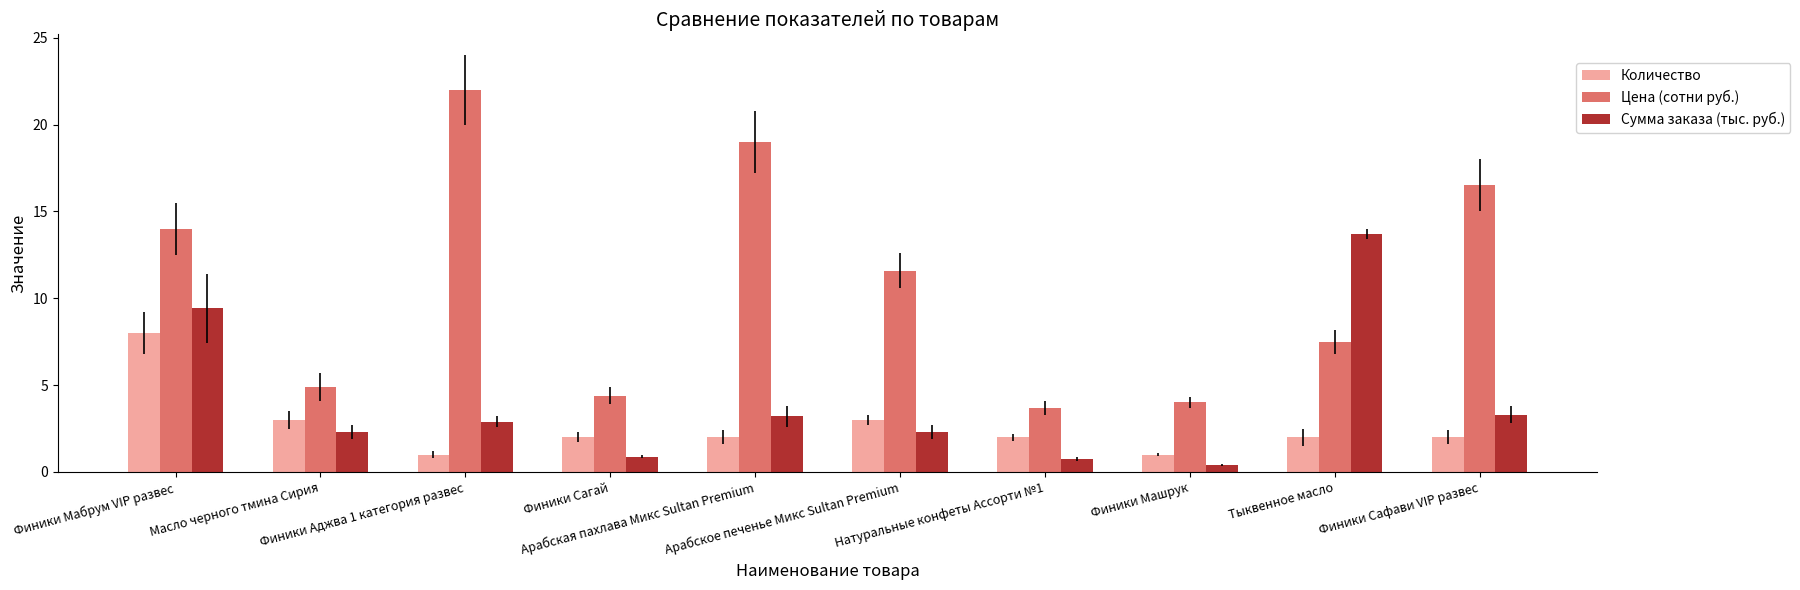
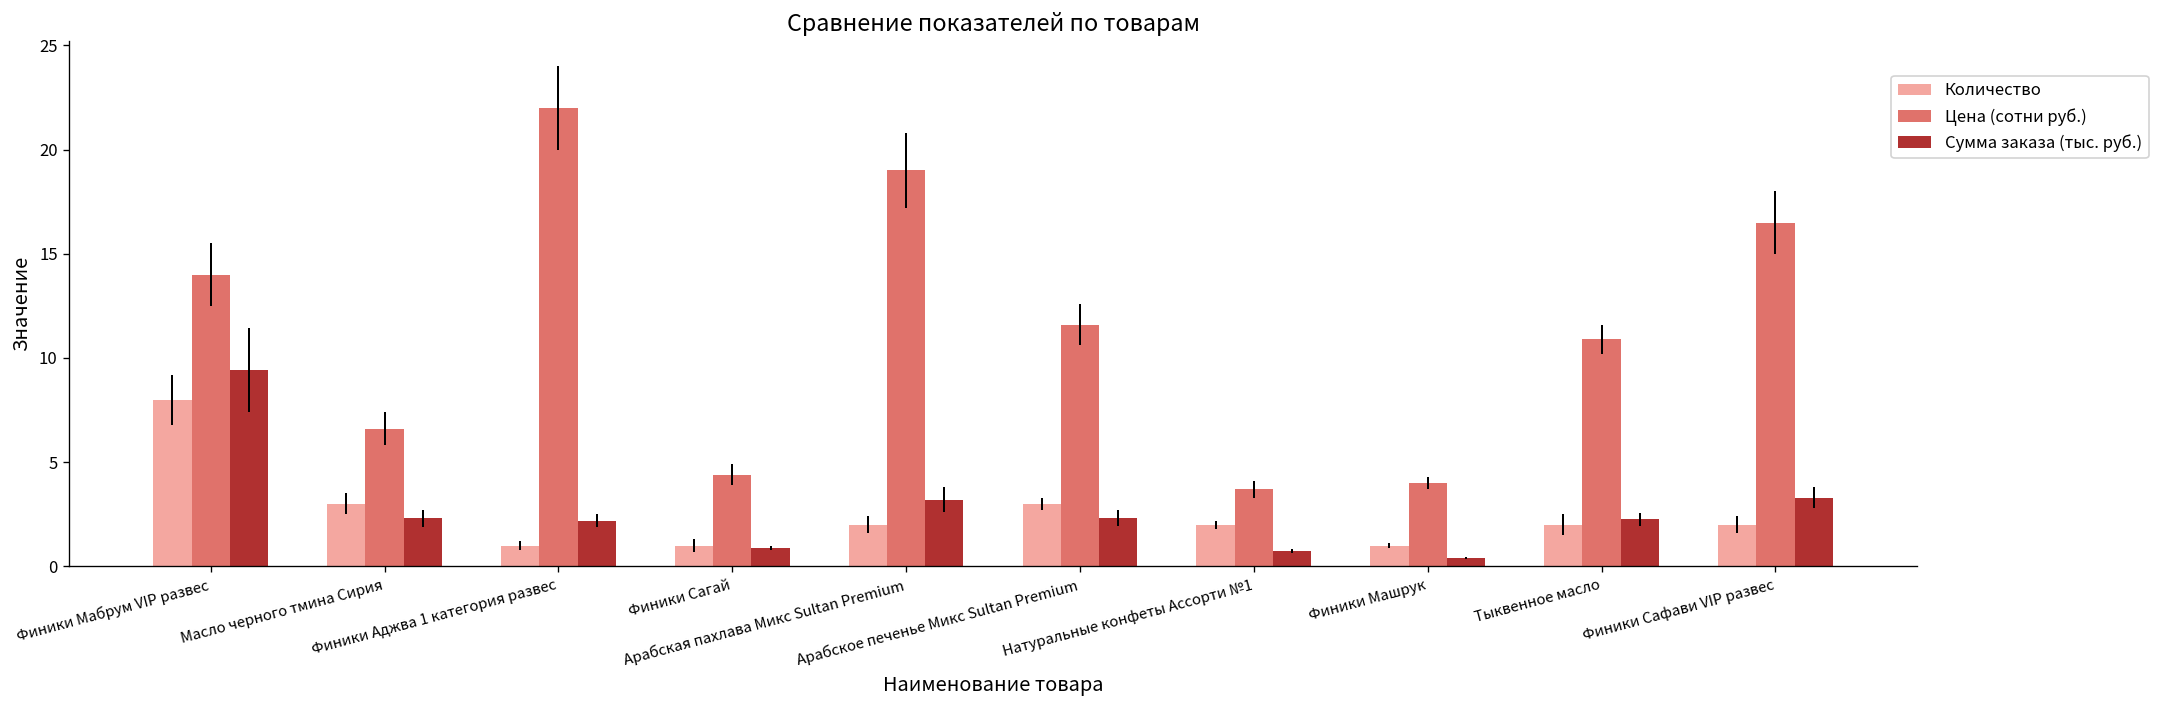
  {
    "Количество": {
      "Финики Мабрум VIP развес": 8,
      "Масло черного тмина Сирия": 3,
      "Финики Аджва 1 категория развес": 1,
-     "Финики Сагай": 2,
+     "Финики Сагай": 1,
      "Арабская пахлава Микс Sultan Premium": 2,
      "Арабское печенье Микс Sultan Premium": 3,
      "Натуральные конфеты Ассорти №1": 2,
      "Финики Машрук": 1,
      "Тыквенное масло": 2,
      "Финики Сафави VIP развес": 2
    },
    "Цена (сотни руб.)": {
      "Финики Мабрум VIP развес": 14.0,
-     "Масло черного тмина Сирия": 4.9,
+     "Масло черного тмина Сирия": 6.6,
      "Финики Аджва 1 категория развес": 22.0,
      "Финики Сагай": 4.4,
      "Арабская пахлава Микс Sultan Premium": 19.0,
      "Арабское печенье Микс Sultan Premium": 11.6,
      "Натуральные конфеты Ассорти №1": 3.7,
      "Финики Машрук": 4.0,
-     "Тыквенное масло": 7.5,
+     "Тыквенное масло": 10.9,
      "Финики Сафави VIP развес": 16.5
    },
    "Сумма заказа (тыс. руб.)": {
      "Финики Мабрум VIP развес": 9.4,
      "Масло черного тмина Сирия": 2.3,
-     "Финики Аджва 1 категория развес": 2.9,
+     "Финики Аджва 1 категория развес": 2.2,
      "Финики Сагай": 0.9,
      "Арабская пахлава Микс Sultan Premium": 3.2,
      "Арабское печенье Микс Sultan Premium": 2.3,
      "Натуральные конфеты Ассорти №1": 0.7,
      "Финики Машрук": 0.4,
-     "Тыквенное масло": 13.7,
+     "Тыквенное масло": 2.3,
      "Финики Сафави VIP развес": 3.3
    }
  }
